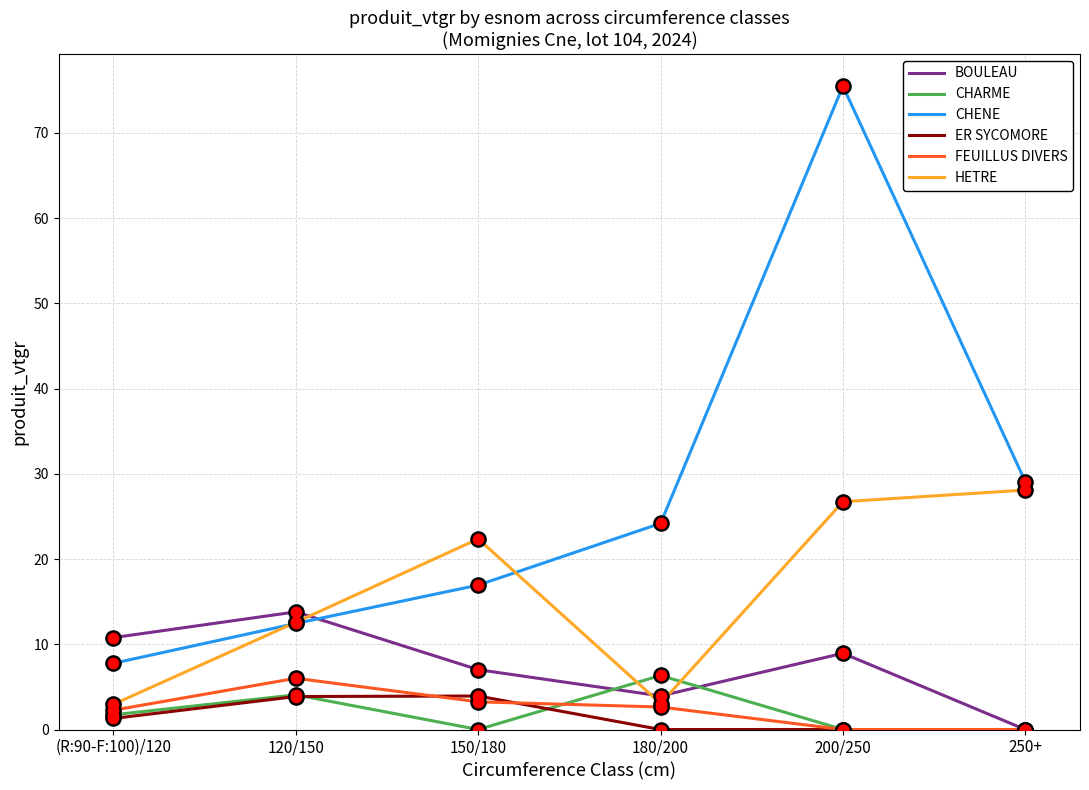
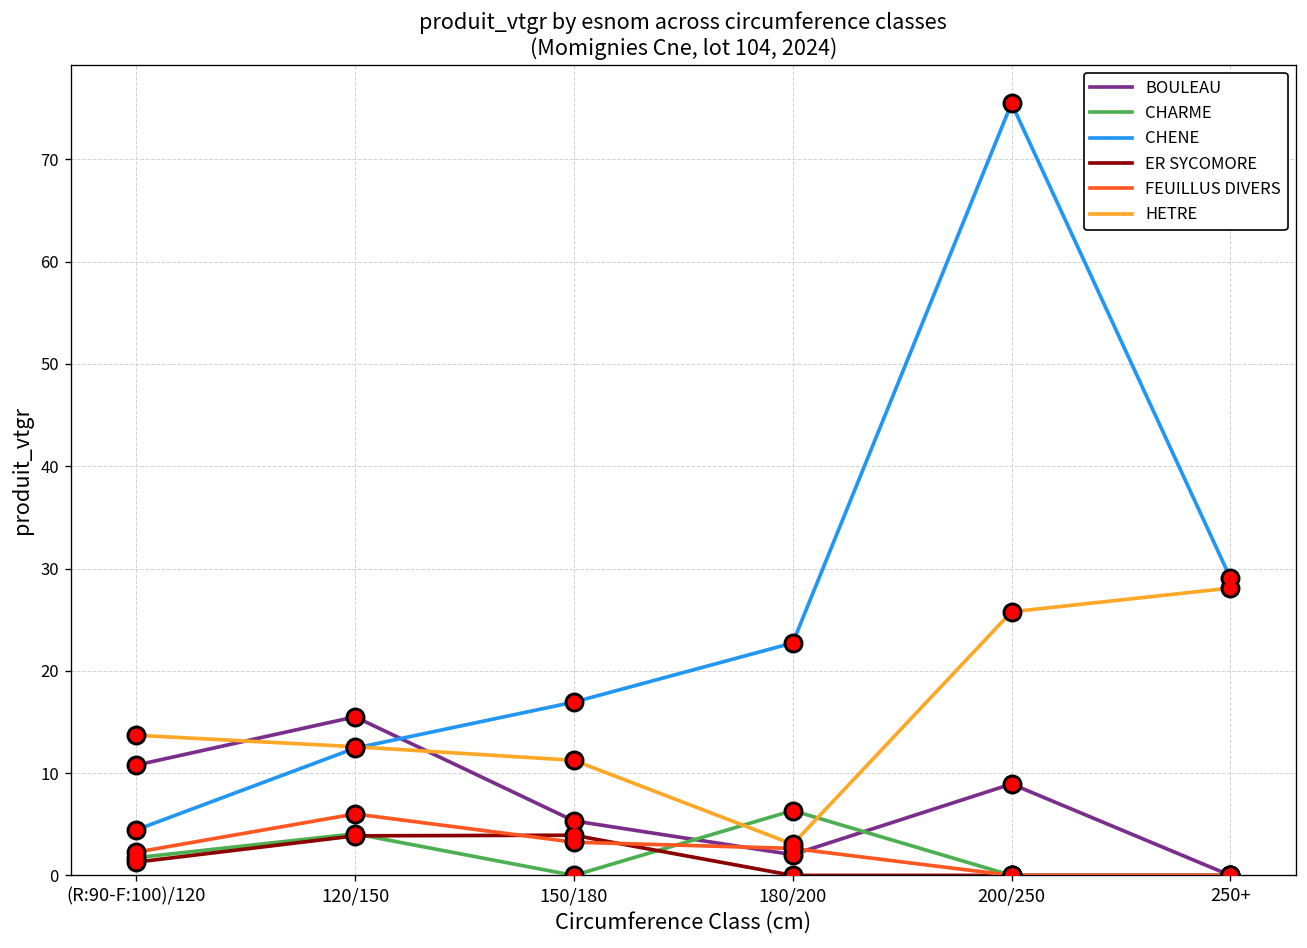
  {
    "BOULEAU": {
      "(R:90-F:100)/120": 11,
-     "120/150": 14,
-     "150/180": 7,
-     "180/200": 4,
+     "120/150": 16,
+     "150/180": 5,
+     "180/200": 2,
      "200/250": 9
    },
    "CHARME": {
      "(R:90-F:100)/120": 2,
      "150/180": 0,
      "180/200": 6
    },
    "CHENE": {
-     "(R:90-F:100)/120": 8,
+     "(R:90-F:100)/120": 4,
      "150/180": 17,
-     "180/200": 24,
+     "180/200": 23,
      "200/250": 75,
      "250+": 29
    },
    "ER SYCOMORE": {
      "(R:90-F:100)/120": 1,
      "150/180": 4,
      "180/200": 0
    },
    "FEUILLUS DIVERS": {
      "(R:90-F:100)/120": 2,
      "120/150": 6,
      "150/180": 3,
      "180/200": 3
    },
    "HETRE": {
-     "(R:90-F:100)/120": 3,
-     "150/180": 22,
+     "(R:90-F:100)/120": 14,
+     "150/180": 11,
      "180/200": 3,
-     "200/250": 27,
+     "200/250": 26,
      "250+": 28
    }
  }
